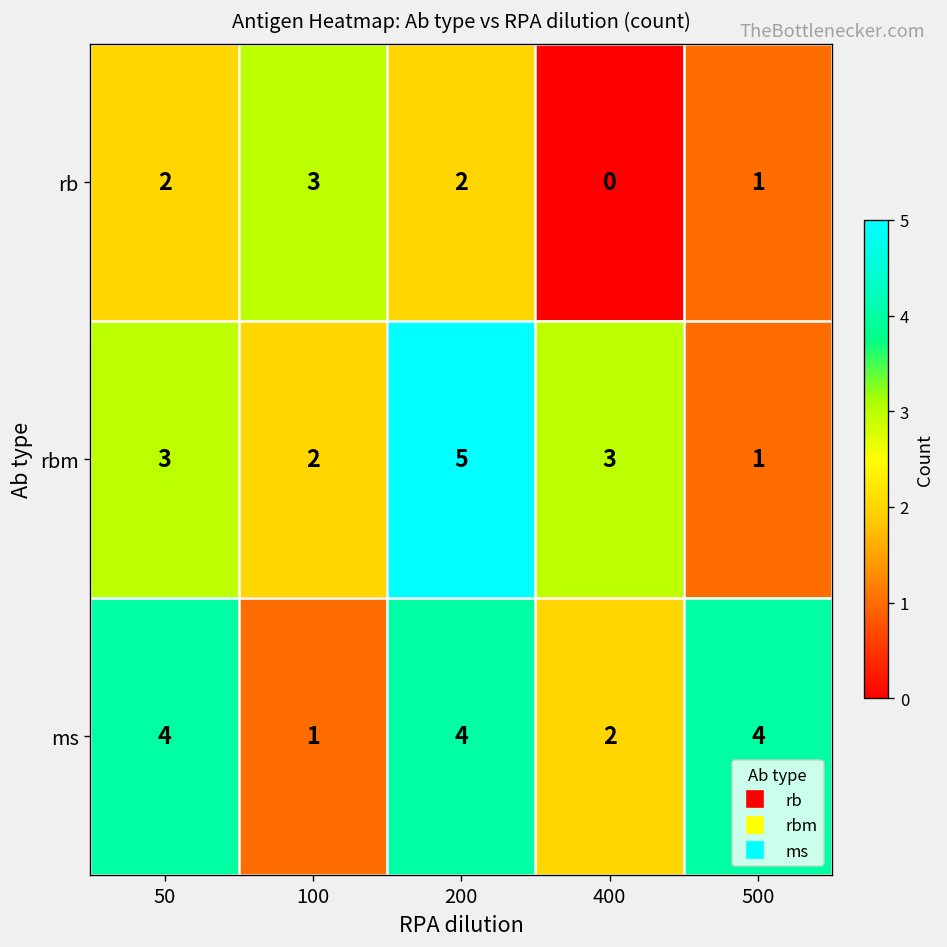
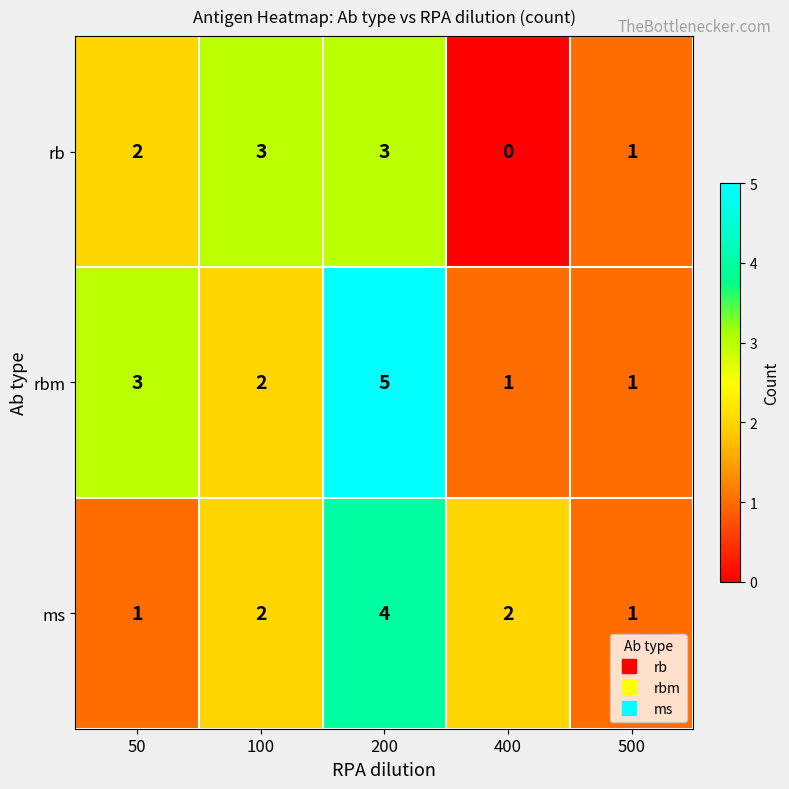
  {
    "rb": {
      "50": 2,
      "100": 3,
-     "200": 2,
+     "200": 3,
      "400": 0,
      "500": 1
    },
    "rbm": {
      "50": 3,
      "100": 2,
      "200": 5,
-     "400": 3,
+     "400": 1,
      "500": 1
    },
    "ms": {
-     "50": 4,
-     "100": 1,
+     "50": 1,
+     "100": 2,
      "200": 4,
      "400": 2,
-     "500": 4
+     "500": 1
    }
  }
